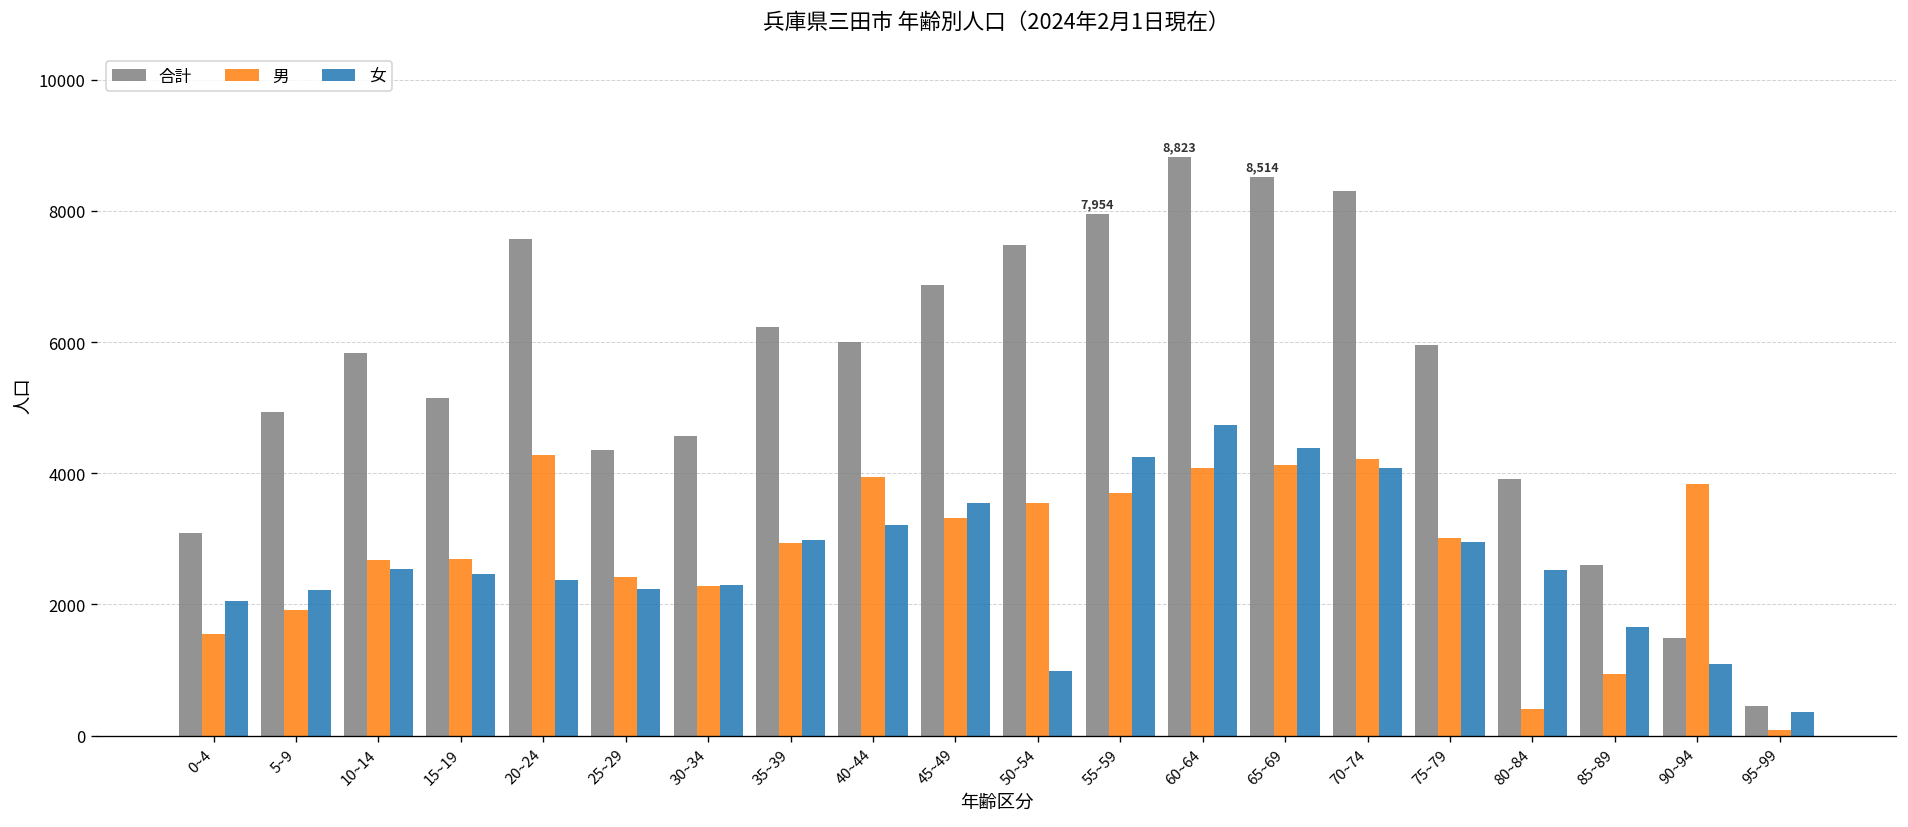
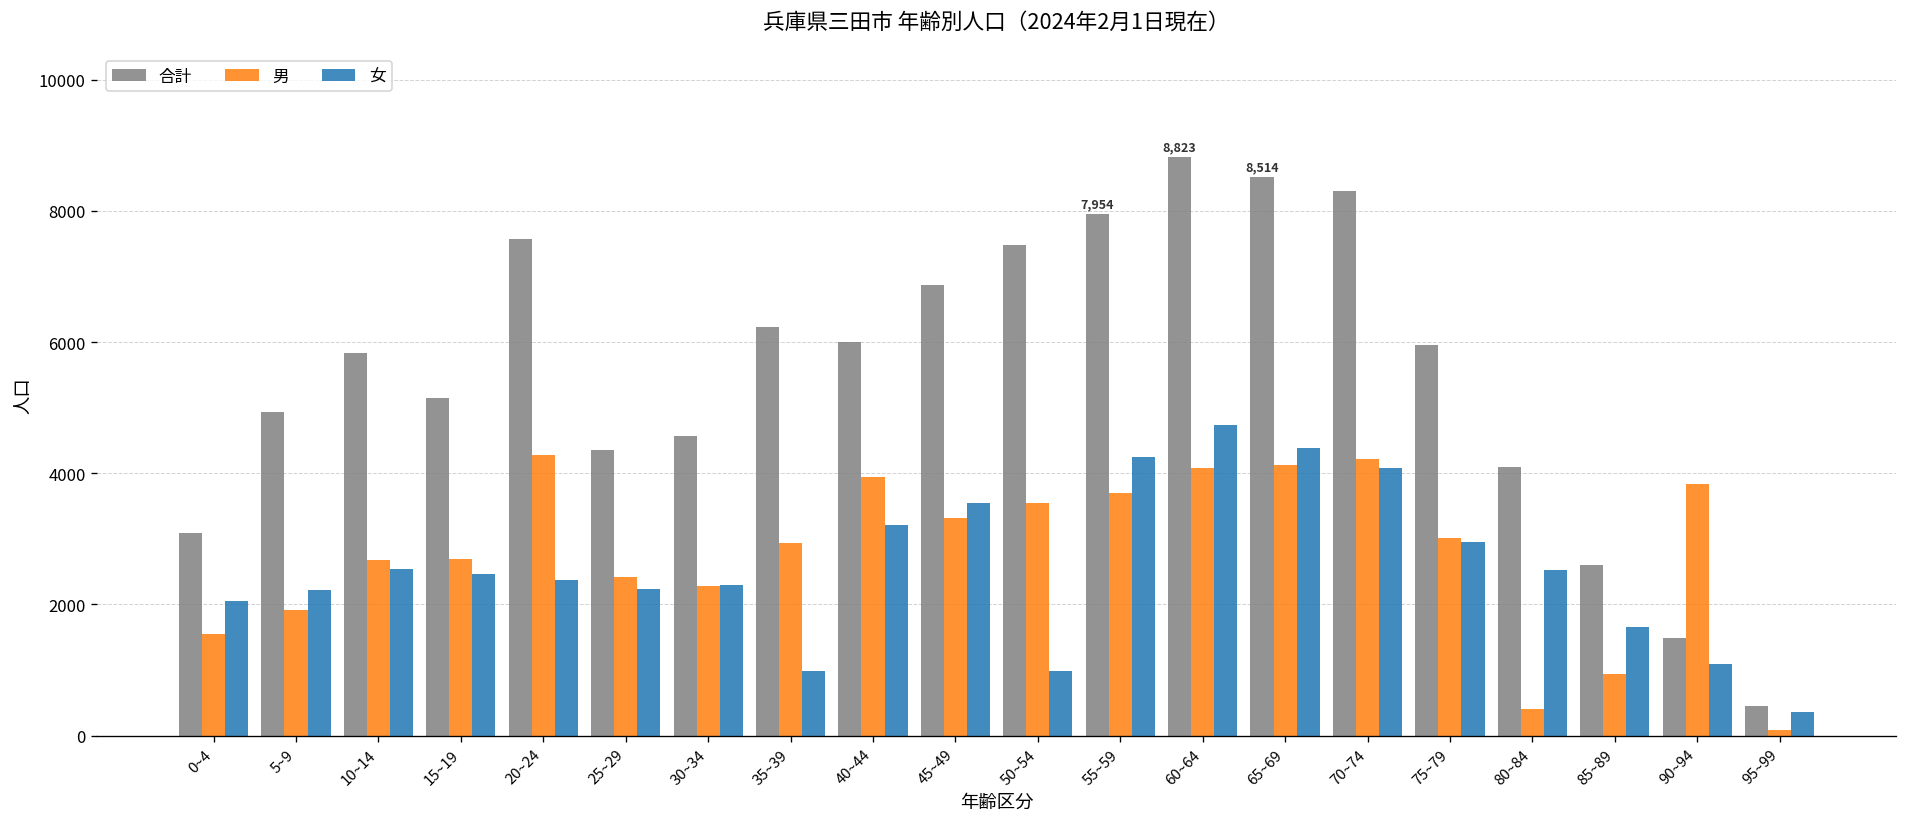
  {
    "合計": {
      "0~4": 3100,
      "5~9": 4900,
      "10~14": 5800,
      "15~19": 5200,
      "20~24": 7600,
      "25~29": 4400,
      "30~34": 4600,
      "35~39": 6200,
      "40~44": 6000,
      "45~49": 6900,
      "50~54": 7500,
      "70~74": 8300,
      "75~79": 6000,
-     "80~84": 3900,
+     "80~84": 4100,
      "85~89": 2600,
      "90~94": 1500,
      "95~99": 400
    },
    "男": {
      "0~4": 1500,
      "5~9": 1900,
      "10~14": 2700,
      "15~19": 2700,
      "20~24": 4300,
      "25~29": 2400,
      "30~34": 2300,
      "35~39": 2900,
      "40~44": 3900,
      "45~49": 3300,
      "50~54": 3500,
      "55~59": 3700,
      "60~64": 4100,
      "65~69": 4100,
      "70~74": 4200,
      "75~79": 3000,
      "80~84": 400,
      "85~89": 900,
      "90~94": 3800,
      "95~99": 100
    },
    "女": {
      "0~4": 2100,
      "5~9": 2200,
      "10~14": 2500,
      "15~19": 2500,
      "20~24": 2400,
      "25~29": 2200,
      "30~34": 2300,
-     "35~39": 3000,
+     "35~39": 1000,
      "40~44": 3200,
      "45~49": 3500,
      "50~54": 1000,
      "55~59": 4300,
      "60~64": 4700,
      "65~69": 4400,
      "70~74": 4100,
      "75~79": 2900,
      "80~84": 2500,
      "85~89": 1700,
      "90~94": 1100,
      "95~99": 400
    }
  }
